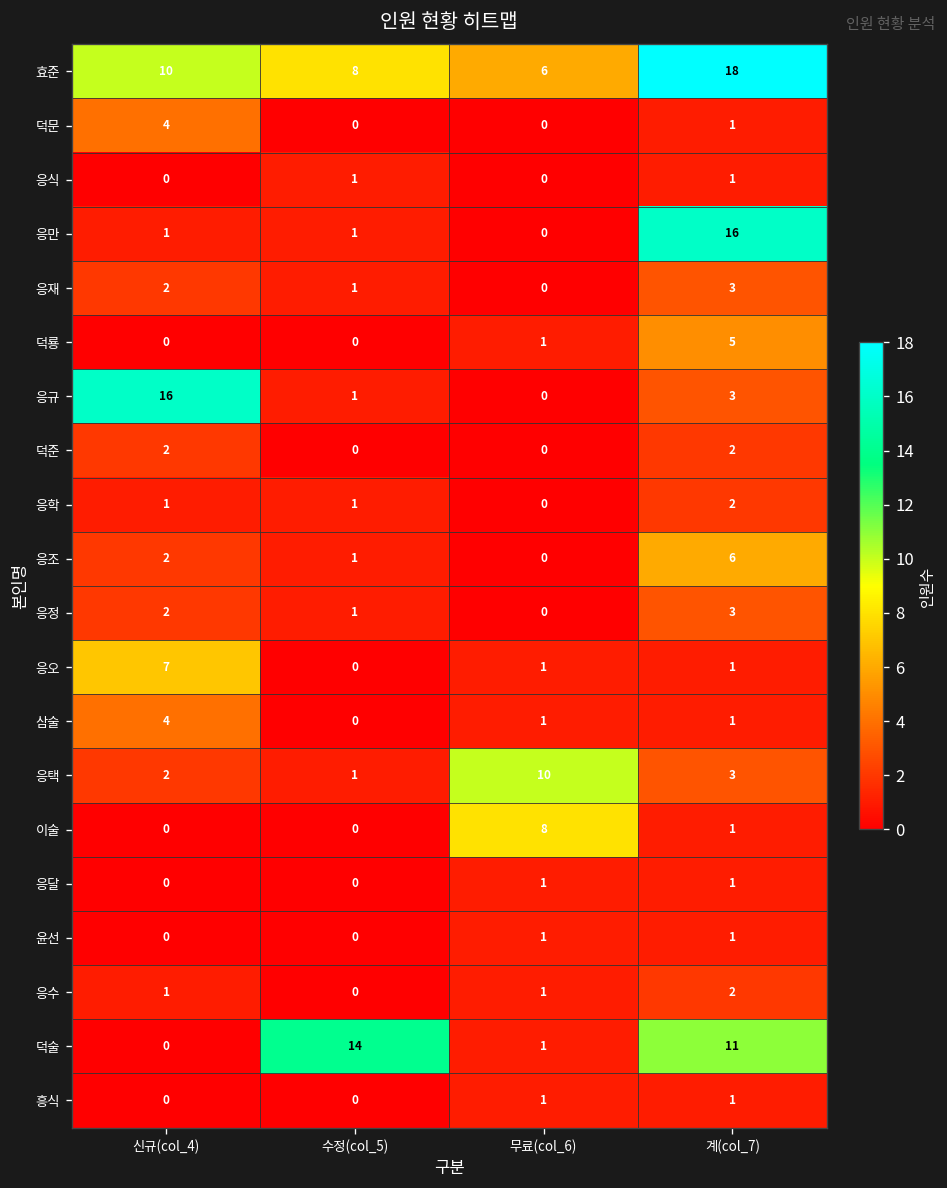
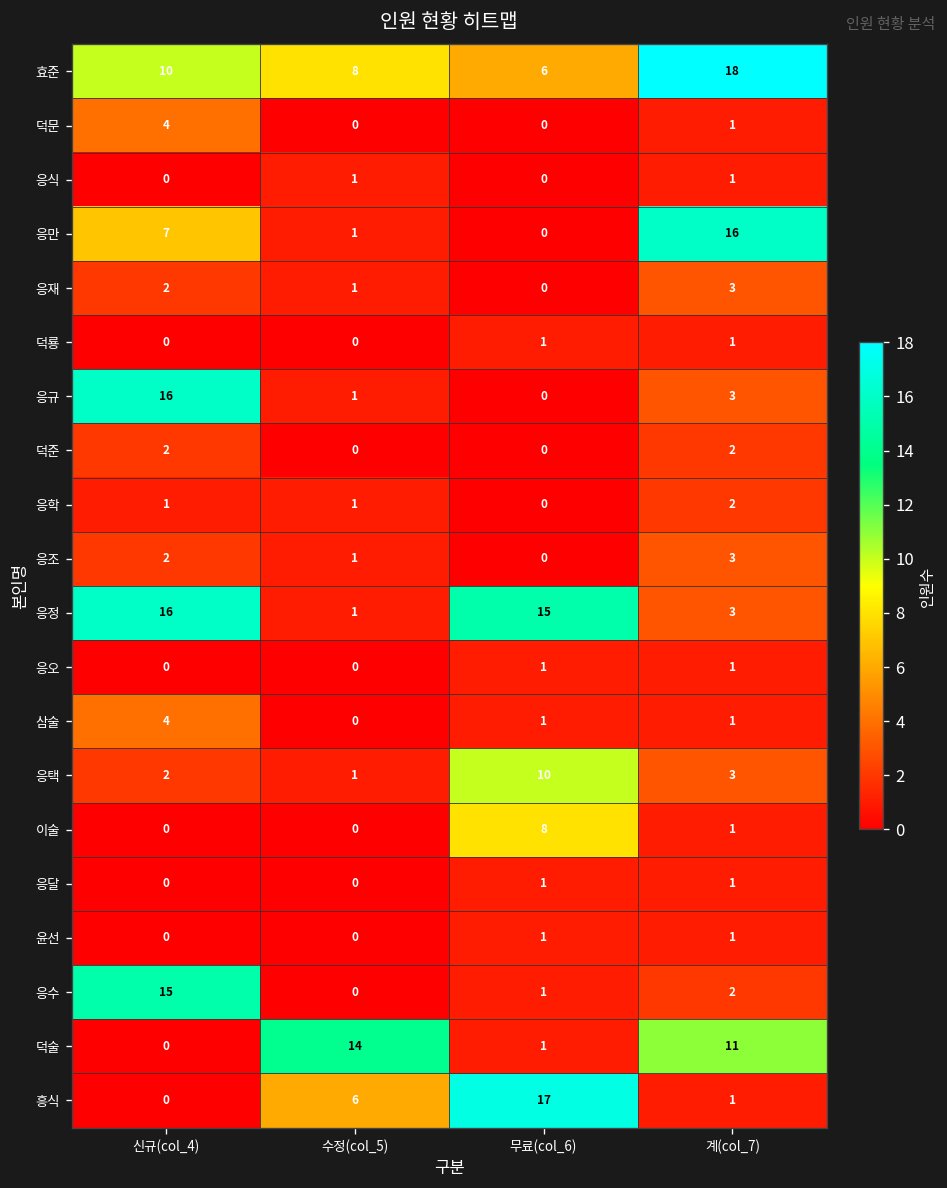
  {
    "효준": {
      "신규(col_4)": 10,
      "수정(col_5)": 8,
      "무료(col_6)": 6,
      "계(col_7)": 18
    },
    "덕문": {
      "신규(col_4)": 4,
      "수정(col_5)": 0,
      "무료(col_6)": 0,
      "계(col_7)": 1
    },
    "응식": {
      "신규(col_4)": 0,
      "수정(col_5)": 1,
      "무료(col_6)": 0,
      "계(col_7)": 1
    },
    "응만": {
-     "신규(col_4)": 1,
+     "신규(col_4)": 7,
      "수정(col_5)": 1,
      "무료(col_6)": 0,
      "계(col_7)": 16
    },
    "응재": {
      "신규(col_4)": 2,
      "수정(col_5)": 1,
      "무료(col_6)": 0,
      "계(col_7)": 3
    },
    "덕룡": {
      "신규(col_4)": 0,
      "수정(col_5)": 0,
      "무료(col_6)": 1,
-     "계(col_7)": 5
+     "계(col_7)": 1
    },
    "응규": {
      "신규(col_4)": 16,
      "수정(col_5)": 1,
      "무료(col_6)": 0,
      "계(col_7)": 3
    },
    "덕준": {
      "신규(col_4)": 2,
      "수정(col_5)": 0,
      "무료(col_6)": 0,
      "계(col_7)": 2
    },
    "응학": {
      "신규(col_4)": 1,
      "수정(col_5)": 1,
      "무료(col_6)": 0,
      "계(col_7)": 2
    },
    "응조": {
      "신규(col_4)": 2,
      "수정(col_5)": 1,
      "무료(col_6)": 0,
-     "계(col_7)": 6
+     "계(col_7)": 3
    },
    "응정": {
-     "신규(col_4)": 2,
+     "신규(col_4)": 16,
      "수정(col_5)": 1,
-     "무료(col_6)": 0,
+     "무료(col_6)": 15,
      "계(col_7)": 3
    },
    "응오": {
-     "신규(col_4)": 7,
+     "신규(col_4)": 0,
      "수정(col_5)": 0,
      "무료(col_6)": 1,
      "계(col_7)": 1
    },
    "삼술": {
      "신규(col_4)": 4,
      "수정(col_5)": 0,
      "무료(col_6)": 1,
      "계(col_7)": 1
    },
    "응택": {
      "신규(col_4)": 2,
      "수정(col_5)": 1,
      "무료(col_6)": 10,
      "계(col_7)": 3
    },
    "이술": {
      "신규(col_4)": 0,
      "수정(col_5)": 0,
      "무료(col_6)": 8,
      "계(col_7)": 1
    },
    "응달": {
      "신규(col_4)": 0,
      "수정(col_5)": 0,
      "무료(col_6)": 1,
      "계(col_7)": 1
    },
    "윤선": {
      "신규(col_4)": 0,
      "수정(col_5)": 0,
      "무료(col_6)": 1,
      "계(col_7)": 1
    },
    "응수": {
-     "신규(col_4)": 1,
+     "신규(col_4)": 15,
      "수정(col_5)": 0,
      "무료(col_6)": 1,
      "계(col_7)": 2
    },
    "덕술": {
      "신규(col_4)": 0,
      "수정(col_5)": 14,
      "무료(col_6)": 1,
      "계(col_7)": 11
    },
    "흥식": {
      "신규(col_4)": 0,
-     "수정(col_5)": 0,
-     "무료(col_6)": 1,
+     "수정(col_5)": 6,
+     "무료(col_6)": 17,
      "계(col_7)": 1
    }
  }
